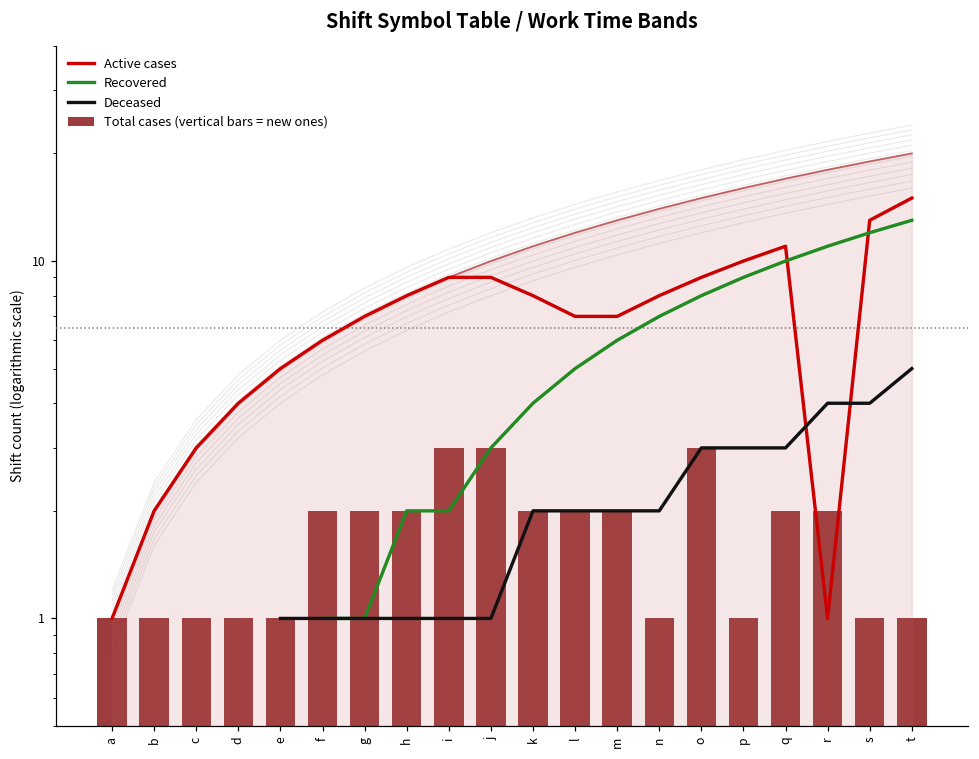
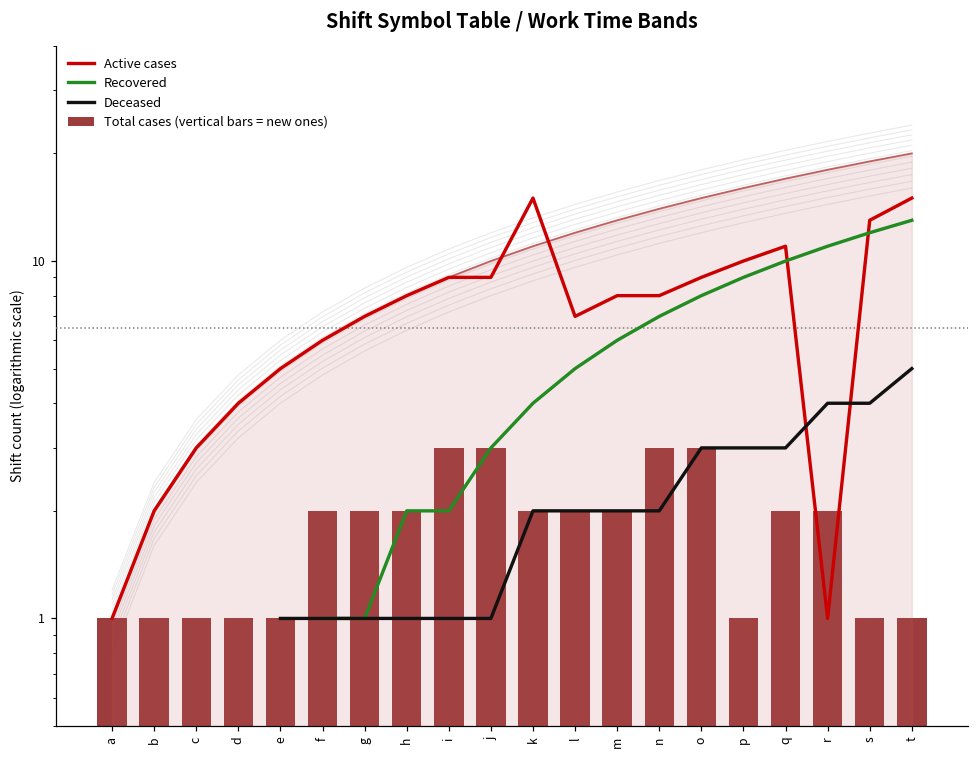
  {
    "Total cases (vertical bars = new ones)": {
      "a": 1,
      "b": 1,
      "c": 1,
      "d": 1,
      "e": 1,
      "f": 2,
      "g": 2,
      "h": 2,
      "i": 3,
      "j": 3,
      "k": 2,
      "l": 2,
      "m": 2,
-     "n": 1,
+     "n": 3,
      "o": 3,
      "p": 1,
      "q": 2,
      "r": 2,
      "s": 1,
      "t": 1
    },
    "Active cases": {
-     "k": 8,
+     "k": 15,
      "l": 7,
-     "m": 7,
+     "m": 8,
      "n": 8,
      "o": 9,
      "p": 10,
      "q": 11,
      "r": 1,
      "s": 13,
      "t": 15
    },
    "Recovered": {
      "h": 2,
      "i": 2,
      "j": 3,
      "k": 4,
      "l": 5,
      "m": 6,
      "n": 7,
      "o": 8,
      "p": 9,
      "q": 10,
      "r": 11,
      "s": 12,
      "t": 13
    },
    "Deceased": {
      "e": 1,
      "h": 1,
      "i": 1,
      "j": 1,
      "k": 2,
      "l": 2,
      "m": 2,
      "n": 2,
      "o": 3,
      "p": 3,
      "q": 3,
      "r": 4,
      "s": 4,
      "t": 5
    }
  }
